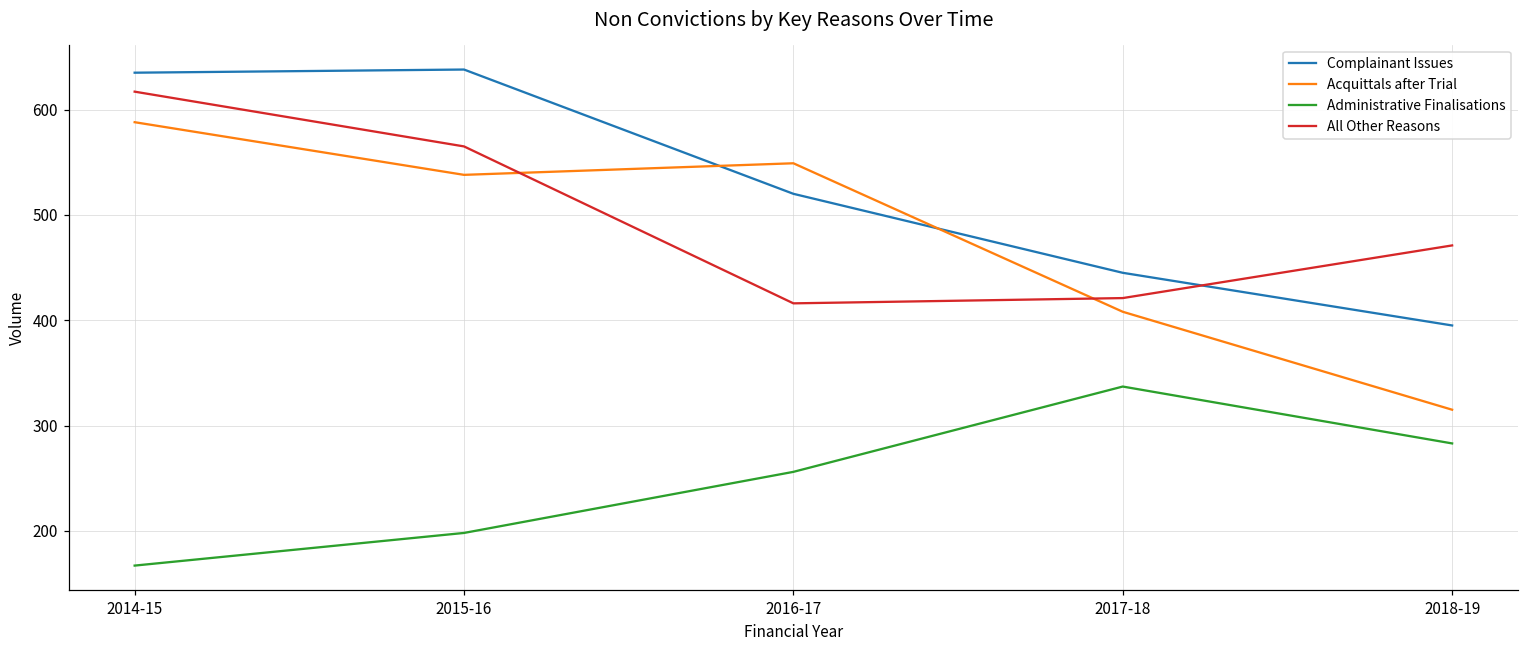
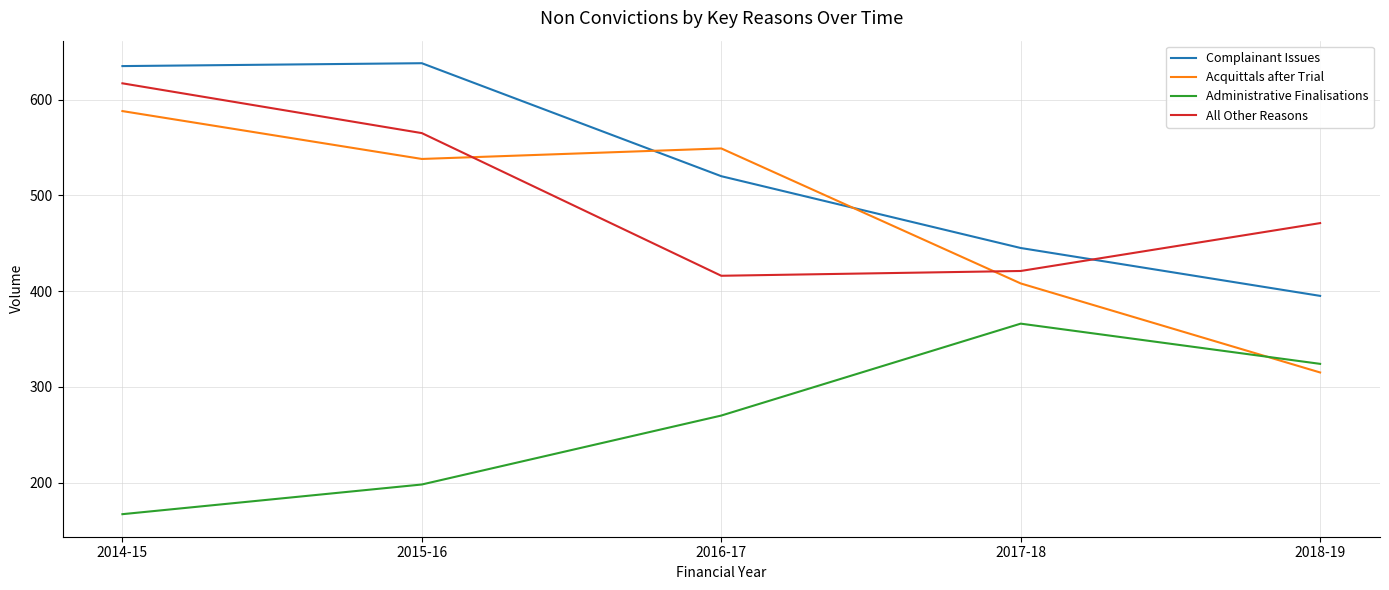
  {
    "Complainant Issues": {
      "2014-15": 640,
      "2015-16": 640,
      "2016-17": 520,
      "2017-18": 450,
      "2018-19": 400
    },
    "Acquittals after Trial": {
      "2014-15": 590,
      "2015-16": 540,
      "2016-17": 550,
      "2017-18": 410,
      "2018-19": 320
    },
    "Administrative Finalisations": {
      "2014-15": 170,
      "2015-16": 200,
-     "2016-17": 260,
-     "2017-18": 340,
-     "2018-19": 280
+     "2016-17": 270,
+     "2017-18": 370,
+     "2018-19": 320
    },
    "All Other Reasons": {
      "2014-15": 620,
      "2015-16": 570,
      "2016-17": 420,
      "2017-18": 420,
      "2018-19": 470
    }
  }
